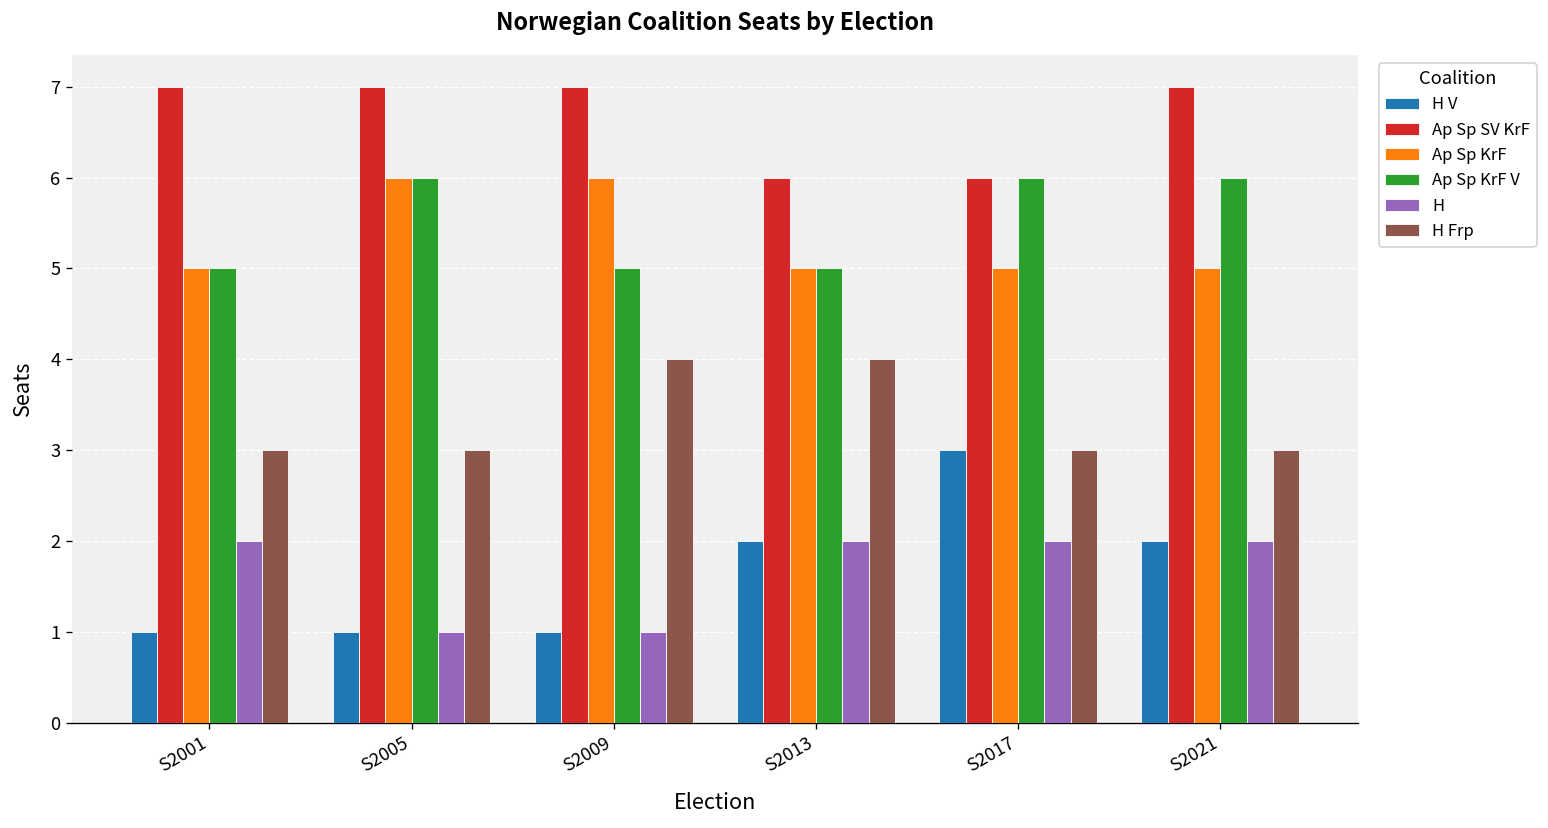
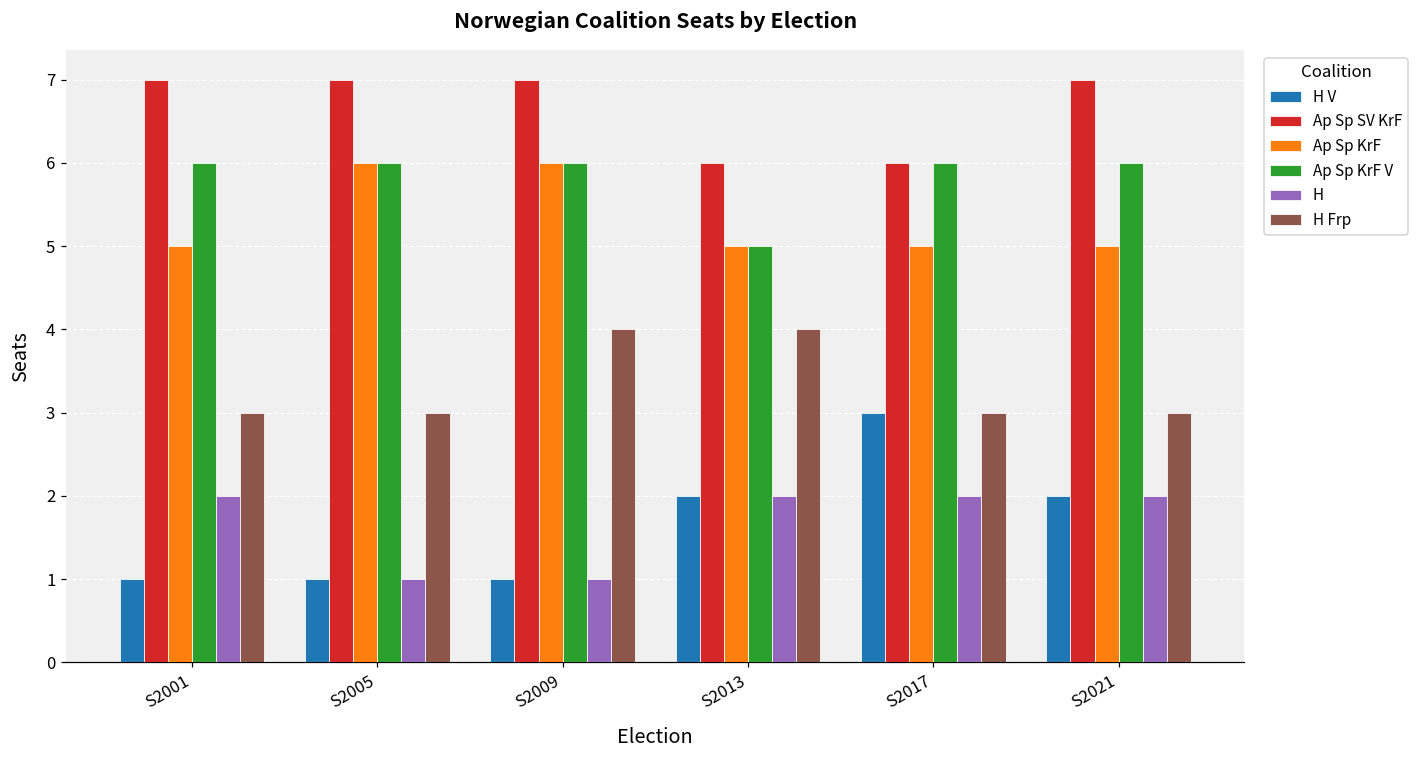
  {
    "H V": {
      "S2001": 1,
      "S2005": 1,
      "S2009": 1,
      "S2013": 2,
      "S2017": 3,
      "S2021": 2
    },
    "Ap Sp SV KrF": {
      "S2001": 7,
      "S2005": 7,
      "S2009": 7,
      "S2013": 6,
      "S2017": 6,
      "S2021": 7
    },
    "Ap Sp KrF": {
      "S2001": 5,
      "S2005": 6,
      "S2009": 6,
      "S2013": 5,
      "S2017": 5,
      "S2021": 5
    },
    "Ap Sp KrF V": {
-     "S2001": 5,
+     "S2001": 6,
      "S2005": 6,
-     "S2009": 5,
+     "S2009": 6,
      "S2013": 5,
      "S2017": 6,
      "S2021": 6
    },
    "H": {
      "S2001": 2,
      "S2005": 1,
      "S2009": 1,
      "S2013": 2,
      "S2017": 2,
      "S2021": 2
    },
    "H Frp": {
      "S2001": 3,
      "S2005": 3,
      "S2009": 4,
      "S2013": 4,
      "S2017": 3,
      "S2021": 3
    }
  }
